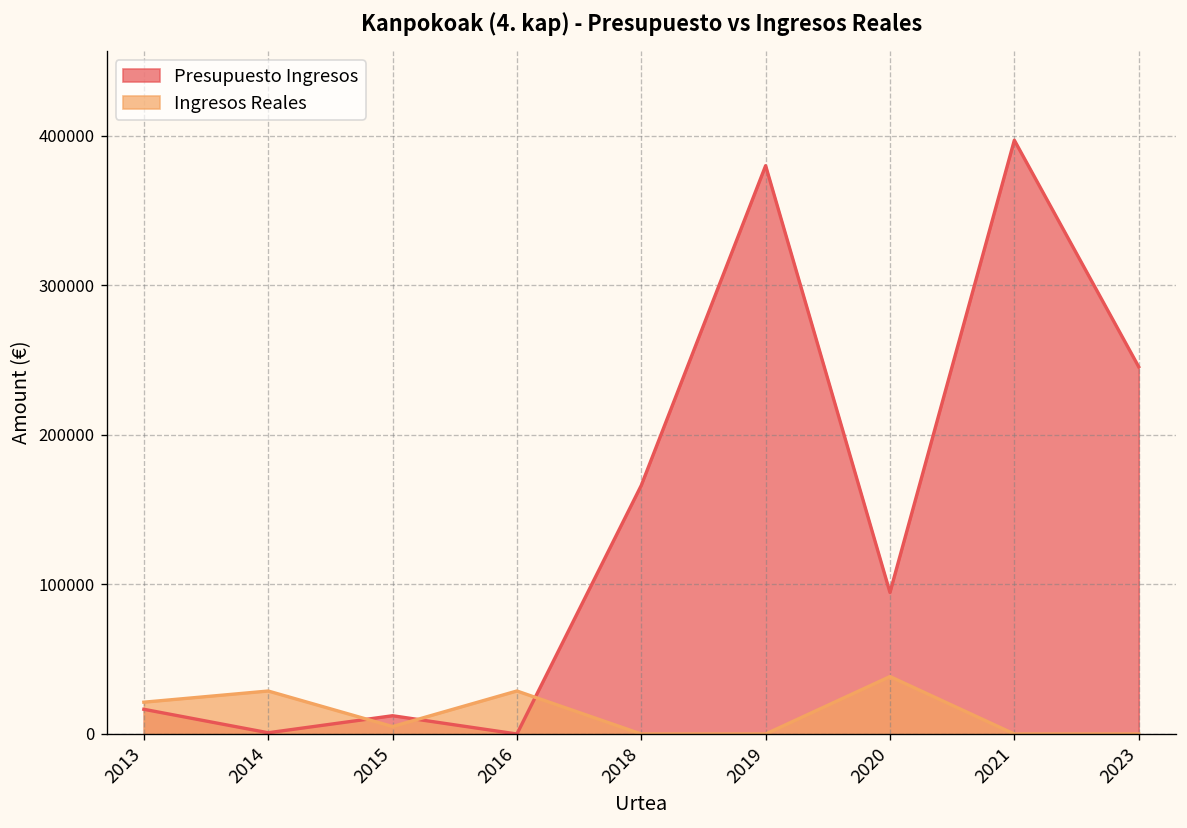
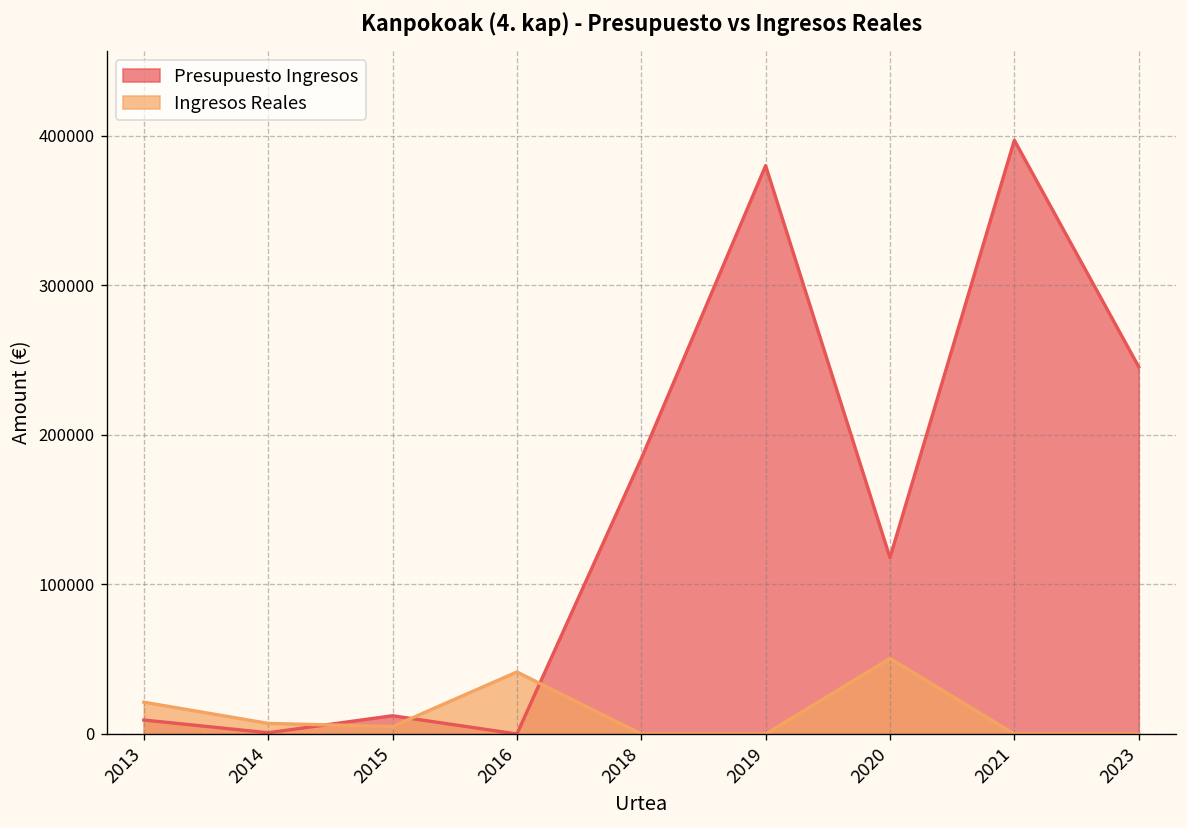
  {
    "Presupuesto Ingresos": {
-     "2013": 17000,
+     "2013": 9000,
      "2014": 1000,
      "2015": 12000,
      "2016": 0,
-     "2018": 166000,
+     "2018": 184000,
      "2019": 380000,
-     "2020": 95000,
+     "2020": 118000,
      "2021": 397000,
      "2023": 246000
    },
    "Ingresos Reales": {
      "2013": 21000,
-     "2014": 29000,
+     "2014": 7000,
      "2015": 5000,
-     "2016": 29000,
+     "2016": 41000,
      "2018": 0,
      "2019": 0,
-     "2020": 38000,
+     "2020": 51000,
      "2021": 0,
      "2023": 0
    }
  }
